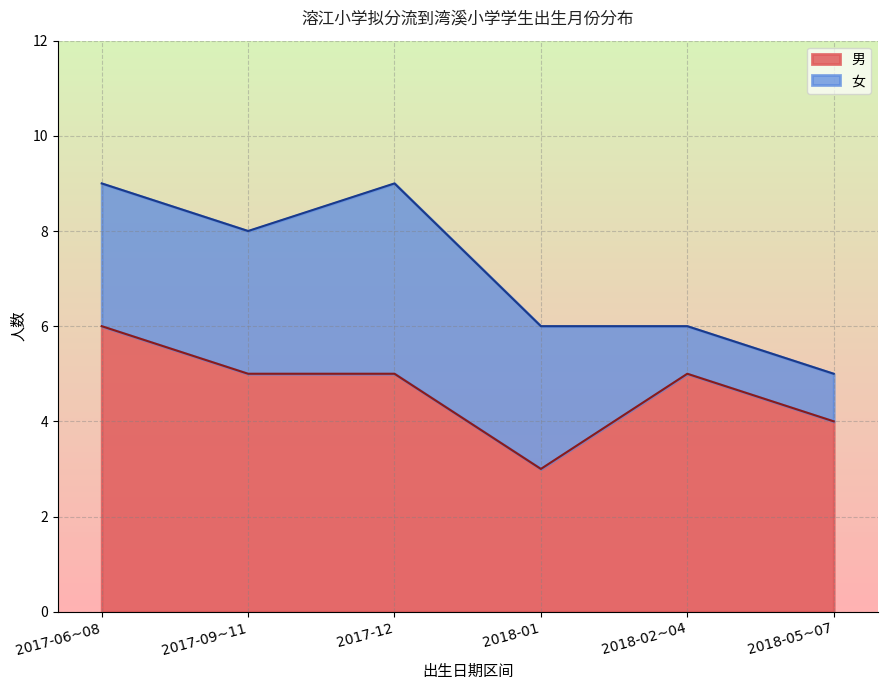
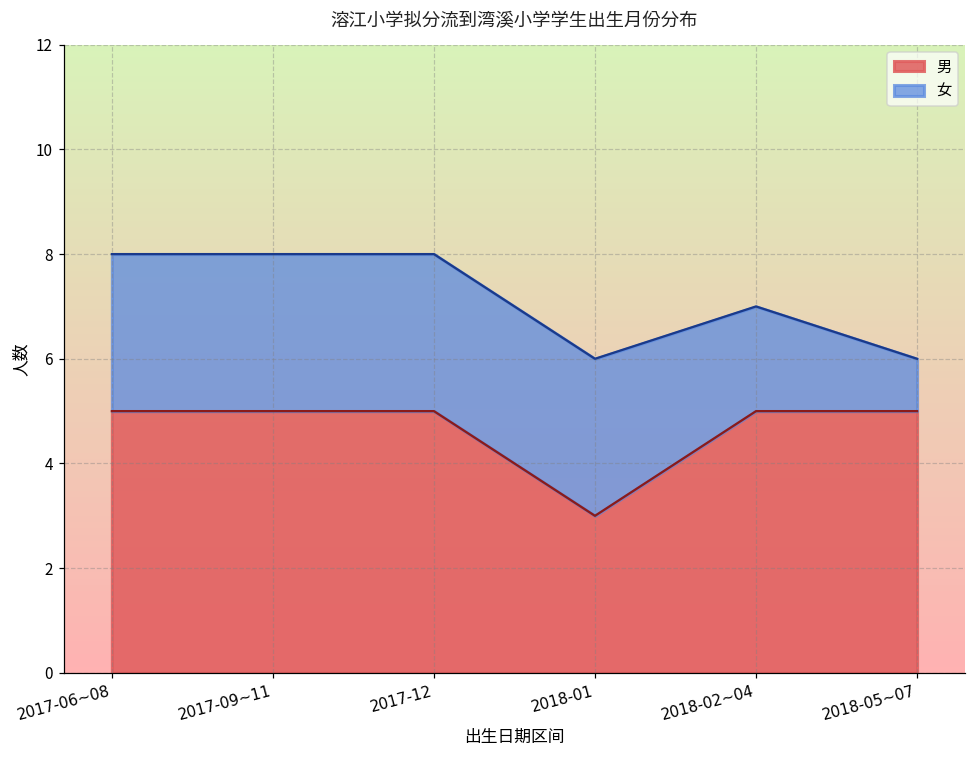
  {
    "男": {
-     "2017-06~08": 6,
+     "2017-06~08": 5,
      "2017-09~11": 5,
      "2017-12": 5,
      "2018-01": 3,
      "2018-02~04": 5,
-     "2018-05~07": 4
+     "2018-05~07": 5
    },
    "女": {
      "2017-06~08": 3,
      "2017-09~11": 3,
-     "2017-12": 4,
+     "2017-12": 3,
      "2018-01": 3,
-     "2018-02~04": 1,
+     "2018-02~04": 2,
      "2018-05~07": 1
    }
  }
